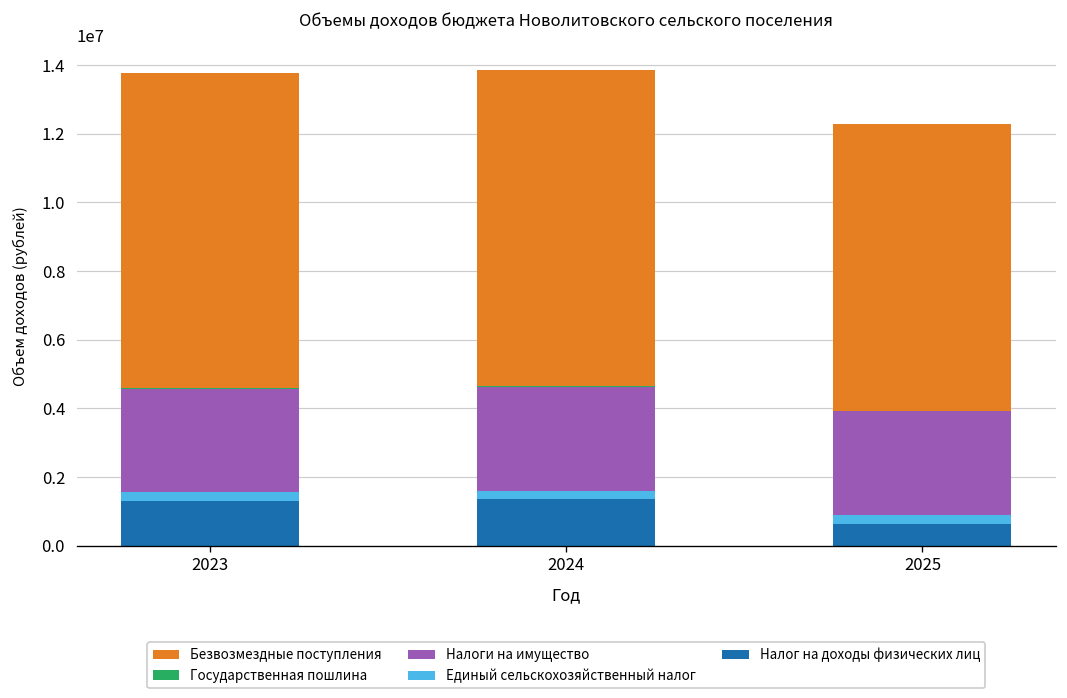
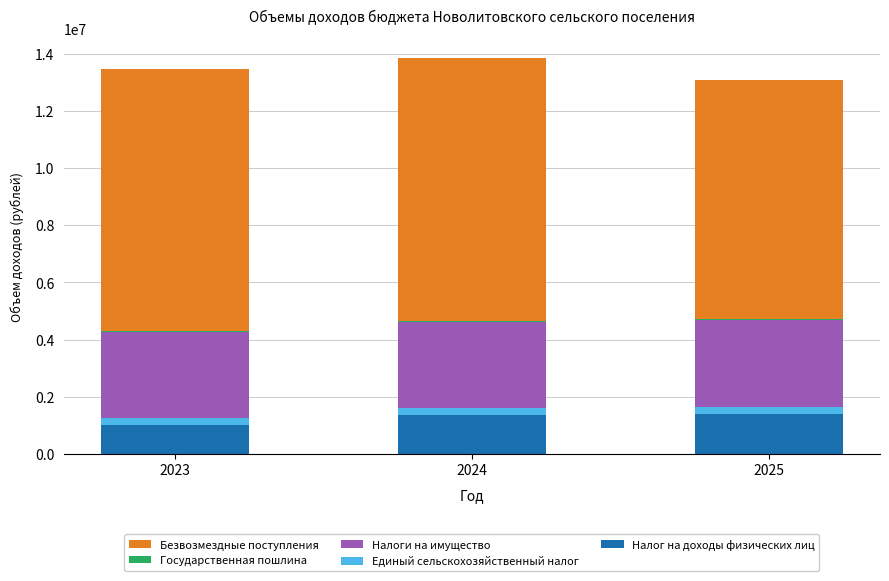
  {
    "Налог на доходы физических лиц": {
-     "2023": 1300000,
+     "2023": 1000000,
      "2024": 1400000,
-     "2025": 600000
+     "2025": 1400000
    },
    "Единый сельскохозяйственный налог": {
      "2023": 300000,
      "2024": 300000,
      "2025": 300000
    },
    "Налоги на имущество": {
      "2023": 3000000,
      "2024": 3000000,
      "2025": 3000000
    },
    "Безвозмездные поступления": {
      "2023": 9200000,
      "2024": 9200000,
      "2025": 8400000
    }
  }
